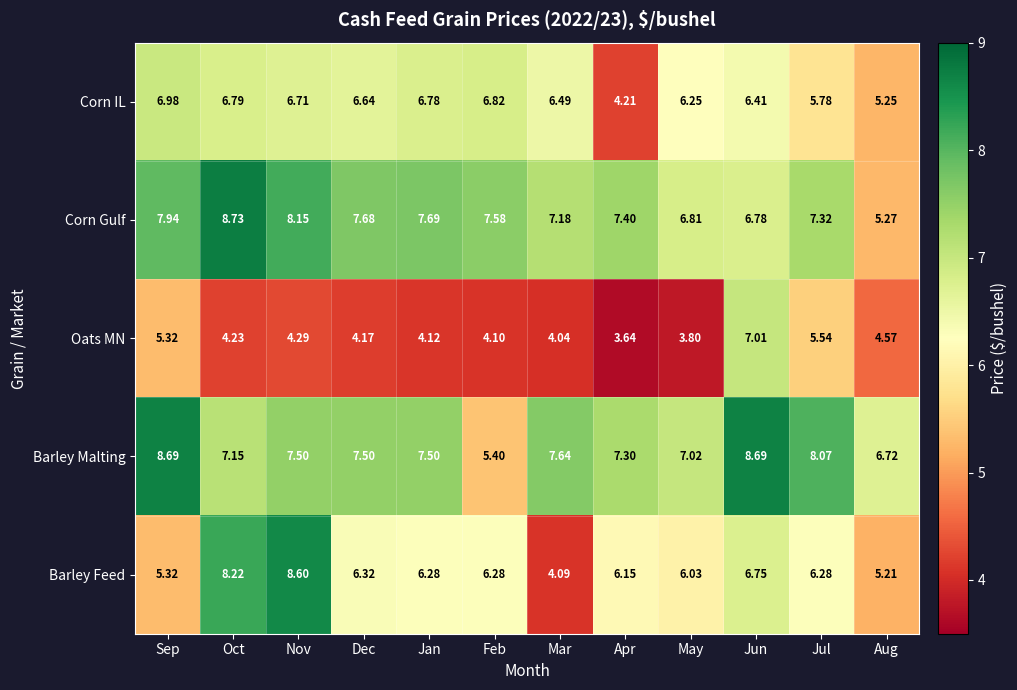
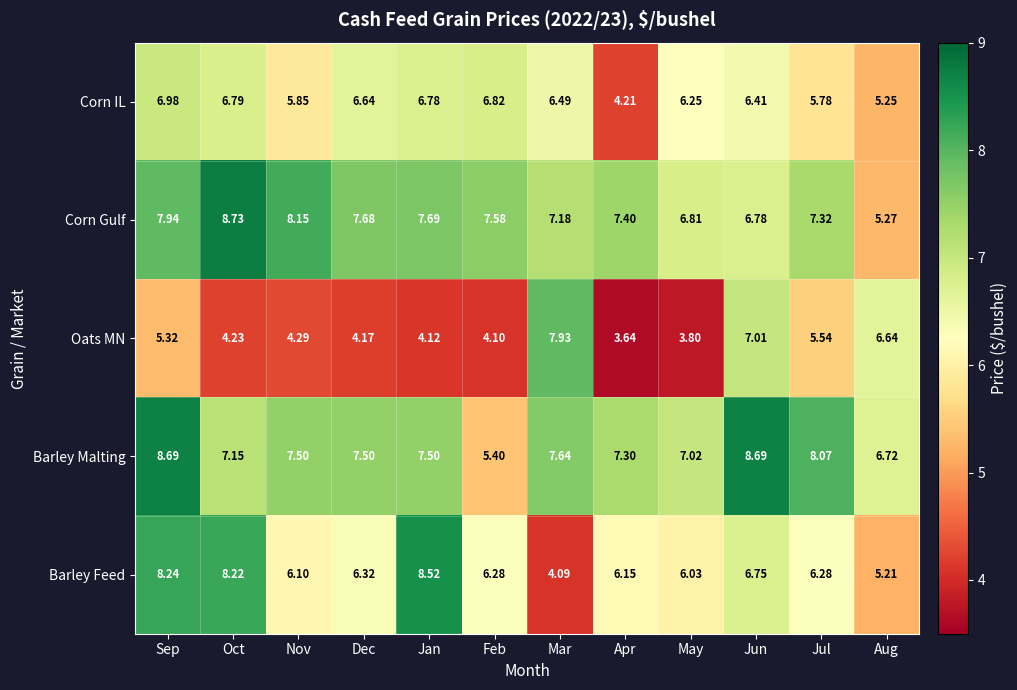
  {
    "Corn IL": {
      "Sep": 6.98,
      "Oct": 6.79,
-     "Nov": 6.71,
+     "Nov": 5.85,
      "Dec": 6.64,
      "Jan": 6.78,
      "Feb": 6.82,
      "Mar": 6.49,
      "Apr": 4.21,
      "May": 6.25,
      "Jun": 6.41,
      "Jul": 5.78,
      "Aug": 5.25
    },
    "Corn Gulf": {
      "Sep": 7.94,
      "Oct": 8.73,
      "Nov": 8.15,
      "Dec": 7.68,
      "Jan": 7.69,
      "Feb": 7.58,
      "Mar": 7.18,
      "Apr": 7.40,
      "May": 6.81,
      "Jun": 6.78,
      "Jul": 7.32,
      "Aug": 5.27
    },
    "Oats MN": {
      "Sep": 5.32,
      "Oct": 4.23,
      "Nov": 4.29,
      "Dec": 4.17,
      "Jan": 4.12,
      "Feb": 4.10,
-     "Mar": 4.04,
+     "Mar": 7.93,
      "Apr": 3.64,
      "May": 3.80,
      "Jun": 7.01,
      "Jul": 5.54,
-     "Aug": 4.57
+     "Aug": 6.64
    },
    "Barley Malting": {
      "Sep": 8.69,
      "Oct": 7.15,
      "Nov": 7.50,
      "Dec": 7.50,
      "Jan": 7.50,
      "Feb": 5.40,
      "Mar": 7.64,
      "Apr": 7.30,
      "May": 7.02,
      "Jun": 8.69,
      "Jul": 8.07,
      "Aug": 6.72
    },
    "Barley Feed": {
-     "Sep": 5.32,
+     "Sep": 8.24,
      "Oct": 8.22,
-     "Nov": 8.60,
+     "Nov": 6.10,
      "Dec": 6.32,
-     "Jan": 6.28,
+     "Jan": 8.52,
      "Feb": 6.28,
      "Mar": 4.09,
      "Apr": 6.15,
      "May": 6.03,
      "Jun": 6.75,
      "Jul": 6.28,
      "Aug": 5.21
    }
  }
